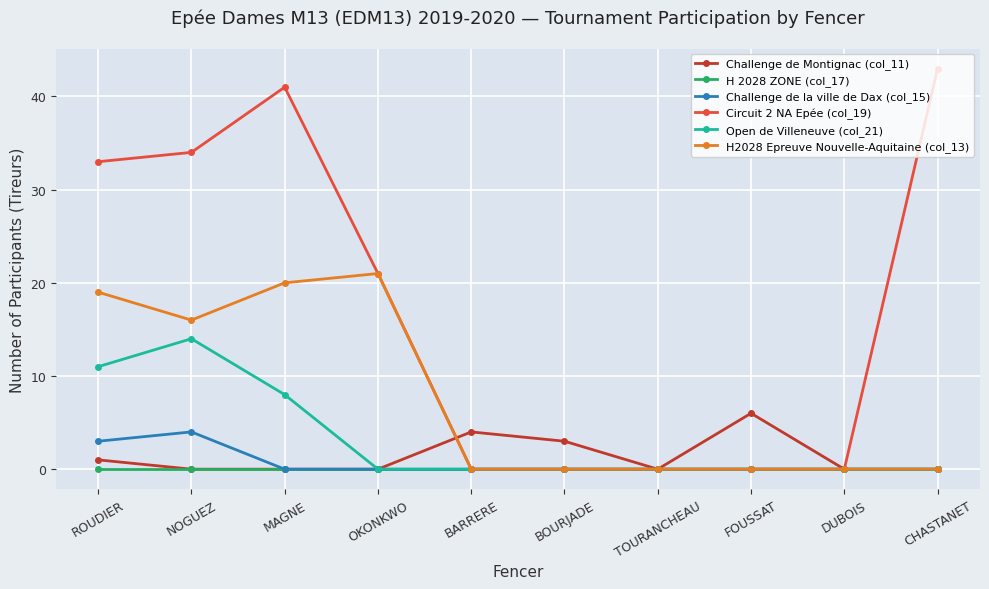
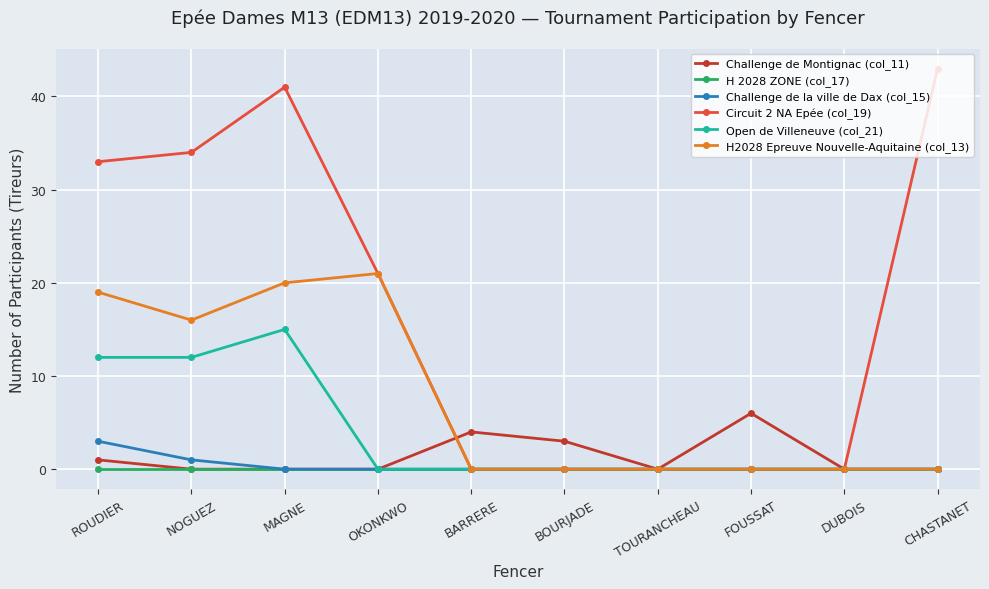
  {
    "H 2028 ZONE (col_17)": {
      "ROUDIER": 0
    },
    "Challenge de la ville de Dax (col_15)": {
      "ROUDIER": 3,
-     "NOGUEZ": 4
+     "NOGUEZ": 1
    },
    "Open de Villeneuve (col_21)": {
-     "ROUDIER": 11,
-     "NOGUEZ": 14,
-     "MAGNE": 8
+     "ROUDIER": 12,
+     "NOGUEZ": 12,
+     "MAGNE": 15
    }
  }
